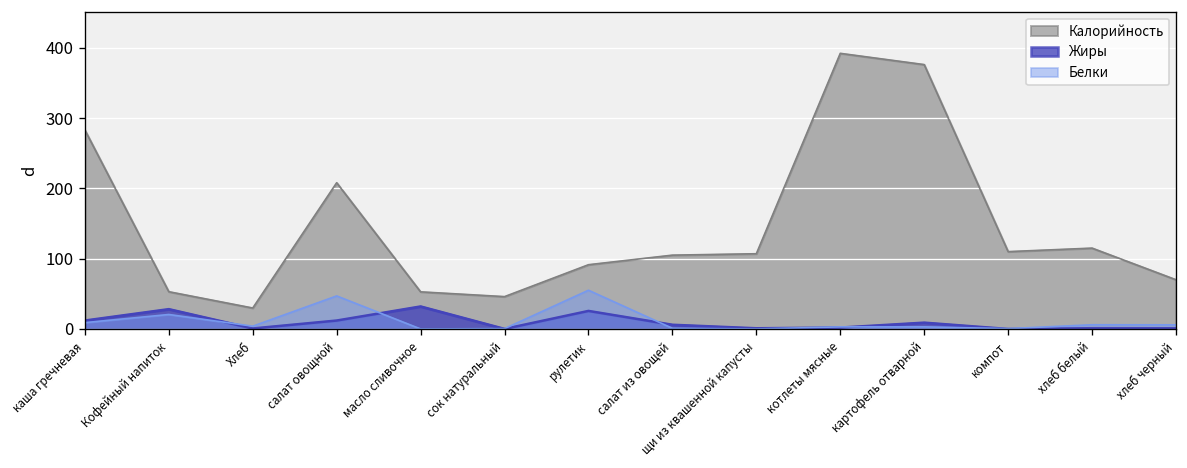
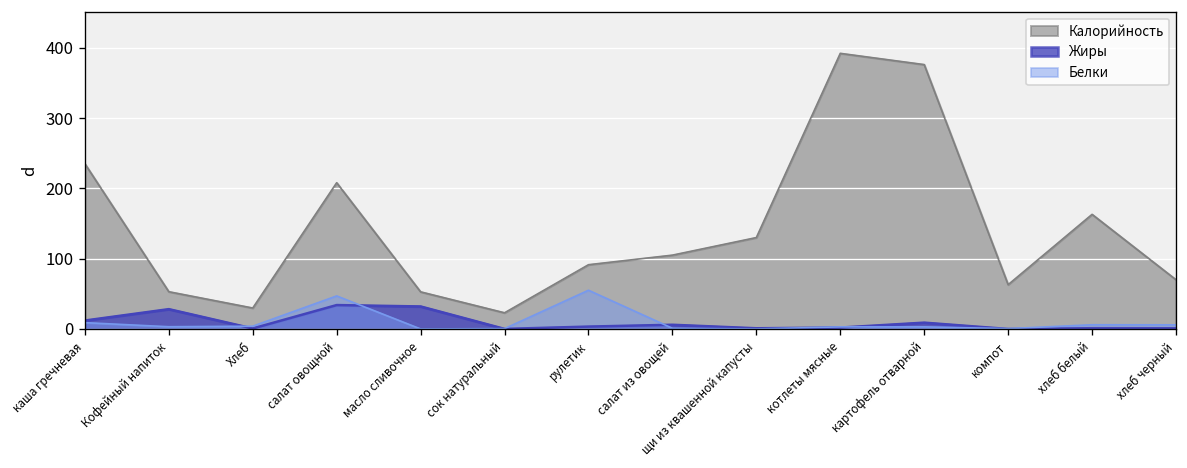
  {
    "Калорийность": {
-     "каша гречневая": 280,
+     "каша гречневая": 240,
      "Кофейный напиток": 50,
      "Хлеб": 30,
      "салат овощной": 210,
      "масло сливочное": 50,
-     "сок натуральный": 50,
+     "сок натуральный": 20,
      "рулетик": 90,
      "салат из овощей": 110,
-     "щи из квашенной капусты": 110,
+     "щи из квашенной капусты": 130,
      "котлеты мясные": 390,
      "картофель отварной": 380,
-     "компот": 110,
-     "хлеб белый": 120,
+     "компот": 60,
+     "хлеб белый": 160,
      "хлеб черный": 70
    },
    "Жиры": {
      "Кофейный напиток": 30,
-     "салат овощной": 10,
+     "салат овощной": 30,
      "масло сливочное": 30,
-     "рулетик": 30,
+     "рулетик": 0,
      "салат из овощей": 10,
      "картофель отварной": 10,
      "хлеб белый": 0,
      "хлеб черный": 0
    },
    "Белки": {
-     "Кофейный напиток": 20,
+     "Кофейный напиток": 0,
      "салат овощной": 50,
      "масло сливочное": 0,
      "рулетик": 60,
      "салат из овощей": 0,
      "картофель отварной": 0,
      "хлеб белый": 10,
      "хлеб черный": 10
    }
  }
